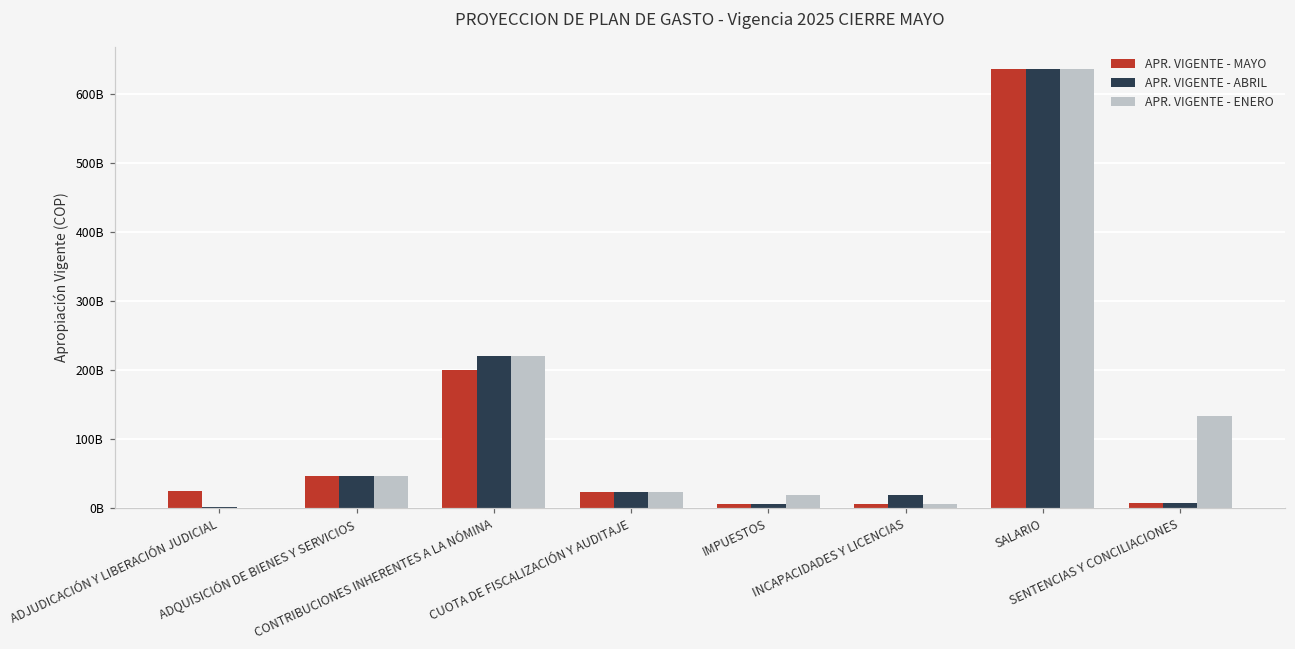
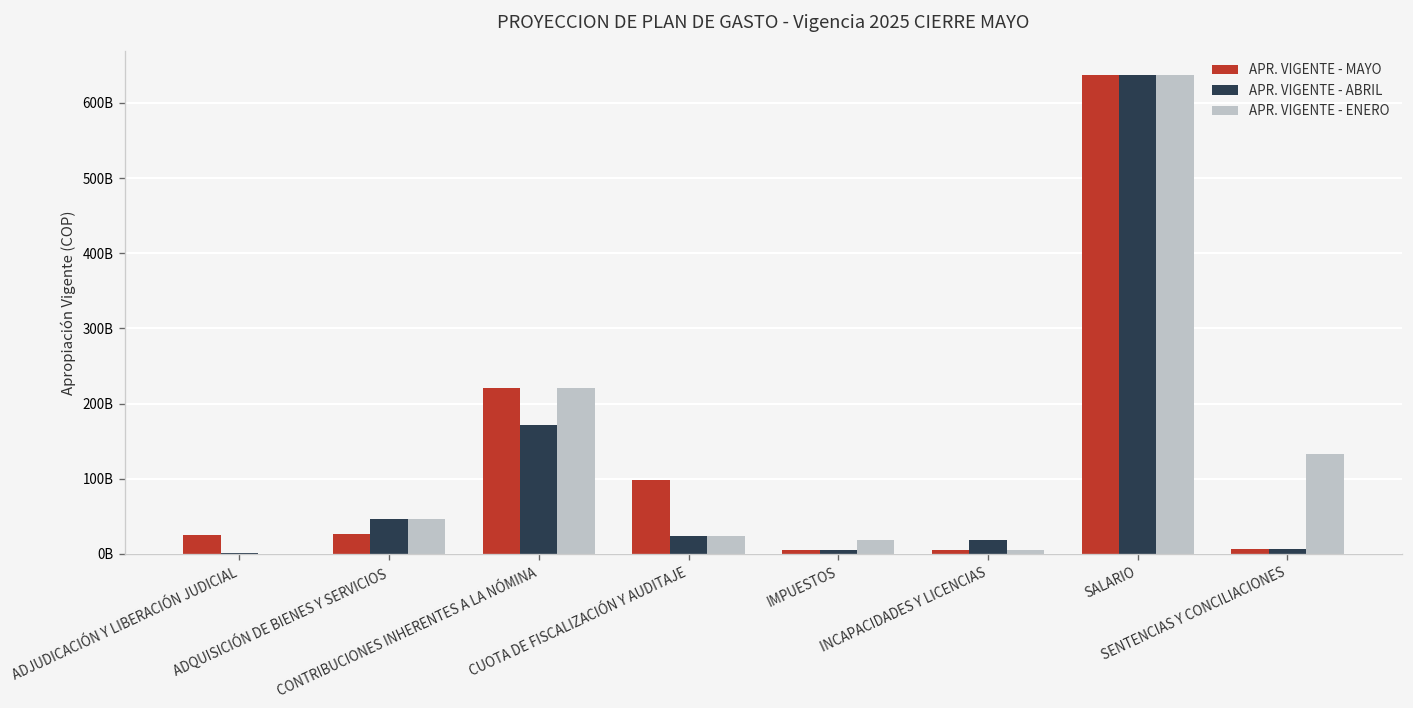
  {
    "APR. VIGENTE - MAYO": {
      "ADJUDICACIÓN Y LIBERACIÓN JUDICIAL": 20000000000,
-     "ADQUISICIÓN DE BIENES Y SERVICIOS": 50000000000,
-     "CONTRIBUCIONES INHERENTES A LA NÓMINA": 200000000000,
-     "CUOTA DE FISCALIZACIÓN Y AUDITAJE": 20000000000,
+     "ADQUISICIÓN DE BIENES Y SERVICIOS": 30000000000,
+     "CONTRIBUCIONES INHERENTES A LA NÓMINA": 220000000000,
+     "CUOTA DE FISCALIZACIÓN Y AUDITAJE": 100000000000,
      "IMPUESTOS": 0,
      "INCAPACIDADES Y LICENCIAS": 10000000000,
      "SALARIO": 640000000000,
      "SENTENCIAS Y CONCILIACIONES": 10000000000
    },
    "APR. VIGENTE - ABRIL": {
      "ADQUISICIÓN DE BIENES Y SERVICIOS": 50000000000,
-     "CONTRIBUCIONES INHERENTES A LA NÓMINA": 220000000000,
+     "CONTRIBUCIONES INHERENTES A LA NÓMINA": 170000000000,
      "CUOTA DE FISCALIZACIÓN Y AUDITAJE": 20000000000,
      "IMPUESTOS": 0,
      "INCAPACIDADES Y LICENCIAS": 20000000000,
      "SALARIO": 640000000000,
      "SENTENCIAS Y CONCILIACIONES": 10000000000
    },
    "APR. VIGENTE - ENERO": {
      "ADQUISICIÓN DE BIENES Y SERVICIOS": 50000000000,
      "CONTRIBUCIONES INHERENTES A LA NÓMINA": 220000000000,
      "CUOTA DE FISCALIZACIÓN Y AUDITAJE": 20000000000,
      "IMPUESTOS": 20000000000,
      "INCAPACIDADES Y LICENCIAS": 10000000000,
      "SALARIO": 640000000000,
      "SENTENCIAS Y CONCILIACIONES": 130000000000
    }
  }
